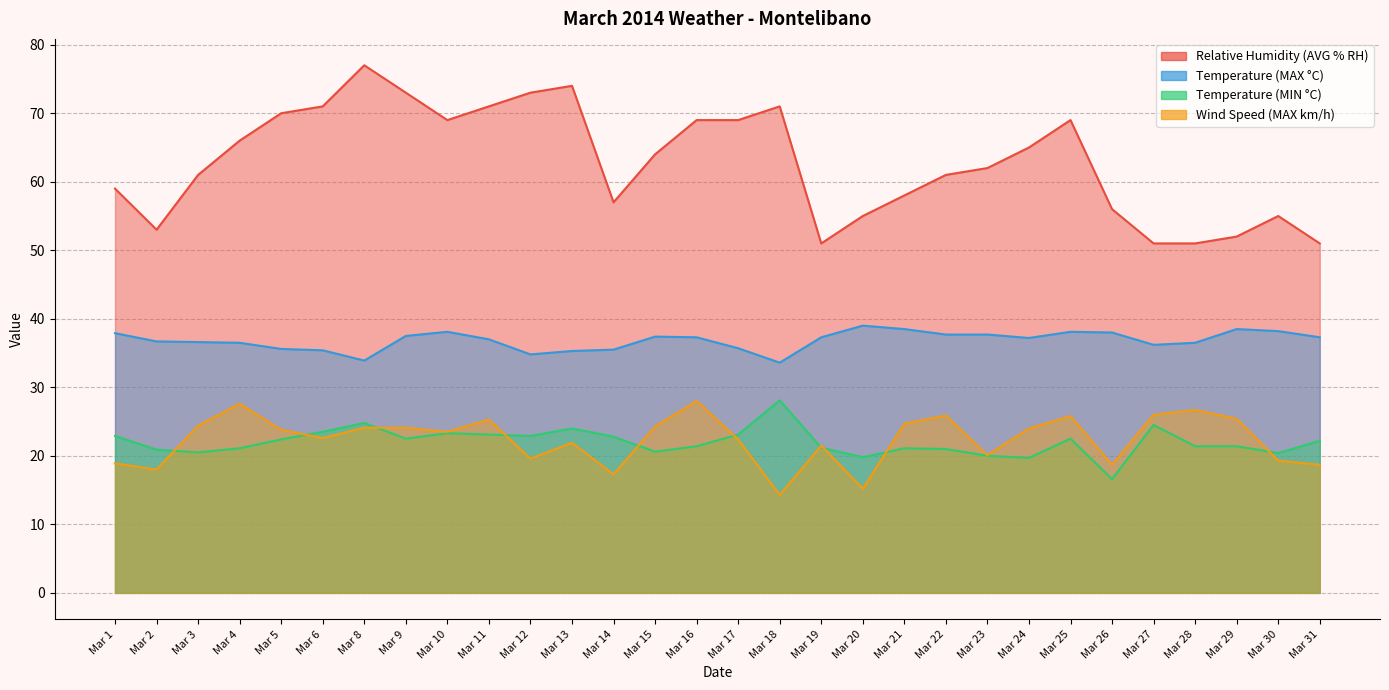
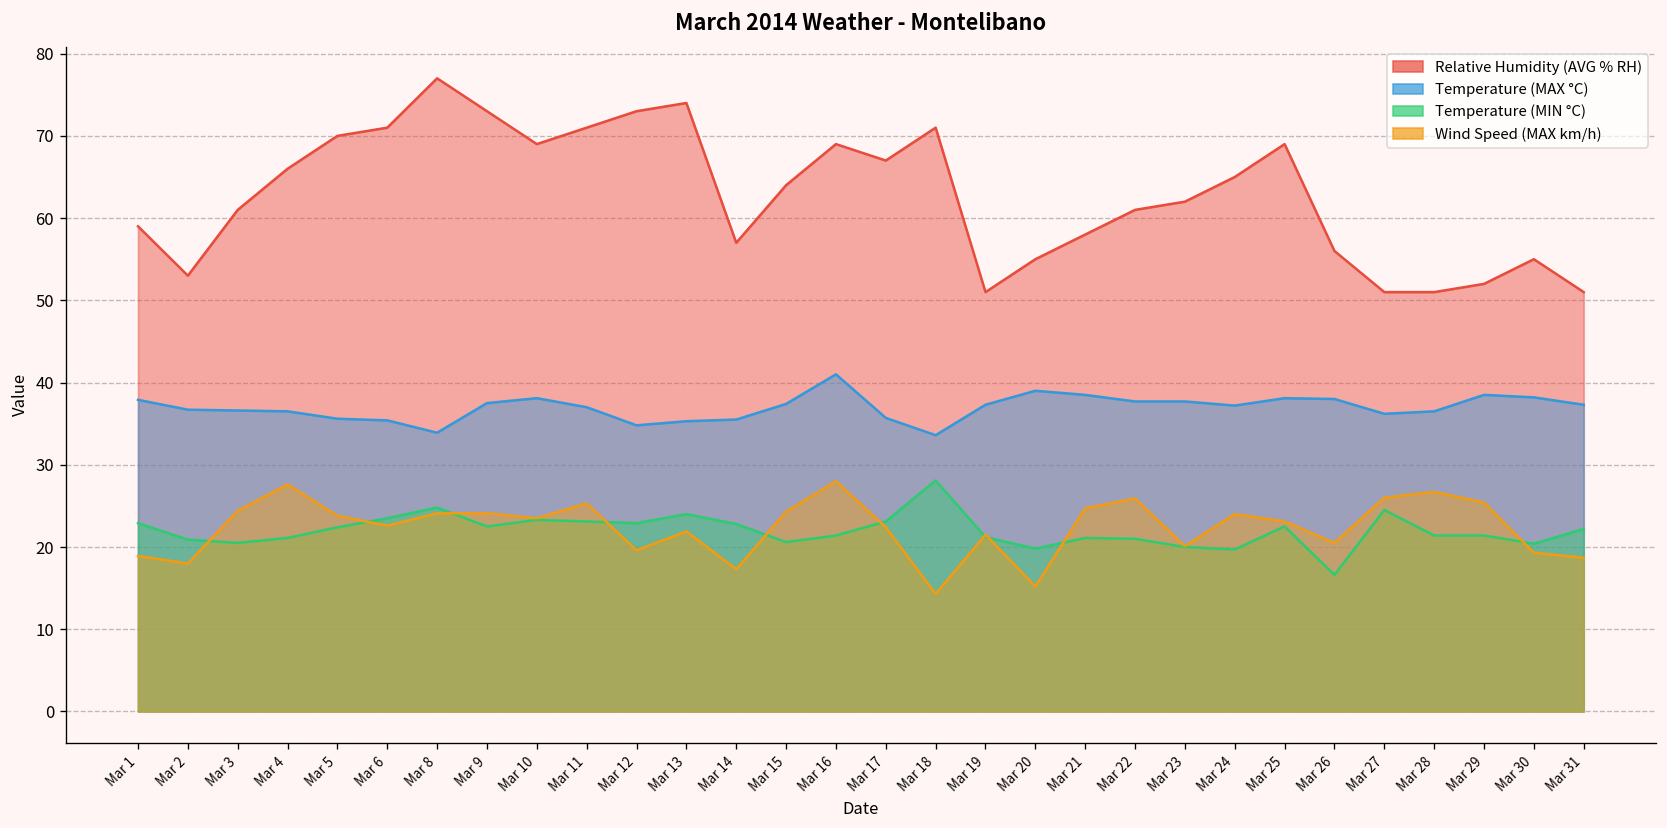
  {
    "Relative Humidity (AVG % RH)": {
      "Mar 1": 59,
      "Mar 2": 53,
      "Mar 3": 61,
      "Mar 4": 66,
      "Mar 5": 70,
      "Mar 6": 71,
      "Mar 8": 77,
      "Mar 9": 73,
      "Mar 10": 69,
      "Mar 11": 71,
      "Mar 12": 73,
      "Mar 13": 74,
      "Mar 14": 57,
      "Mar 15": 64,
      "Mar 16": 69,
-     "Mar 17": 69,
+     "Mar 17": 67,
      "Mar 18": 71,
      "Mar 19": 51,
      "Mar 20": 55,
      "Mar 21": 58,
      "Mar 22": 61,
      "Mar 23": 62,
      "Mar 24": 65,
      "Mar 25": 69,
      "Mar 26": 56,
      "Mar 27": 51,
      "Mar 28": 51,
      "Mar 29": 52,
      "Mar 30": 55,
      "Mar 31": 51
    },
    "Temperature (MAX °C)": {
      "Mar 1": 38,
      "Mar 2": 37,
      "Mar 3": 37,
      "Mar 4": 37,
      "Mar 5": 36,
      "Mar 6": 35,
      "Mar 8": 34,
      "Mar 9": 38,
      "Mar 10": 38,
      "Mar 11": 37,
      "Mar 12": 35,
      "Mar 13": 35,
      "Mar 14": 36,
      "Mar 15": 37,
-     "Mar 16": 37,
+     "Mar 16": 41,
      "Mar 17": 36,
      "Mar 18": 34,
      "Mar 19": 37,
      "Mar 20": 39,
      "Mar 21": 39,
      "Mar 22": 38,
      "Mar 23": 38,
      "Mar 24": 37,
      "Mar 25": 38,
      "Mar 26": 38,
      "Mar 27": 36,
      "Mar 28": 37,
      "Mar 29": 39,
      "Mar 30": 38,
      "Mar 31": 37
    },
    "Temperature (MIN °C)": {
      "Mar 1": 23,
      "Mar 2": 21,
      "Mar 3": 21,
      "Mar 4": 21,
      "Mar 5": 22,
      "Mar 6": 24,
      "Mar 8": 25,
      "Mar 9": 23,
      "Mar 11": 23,
      "Mar 12": 23,
      "Mar 13": 24,
      "Mar 14": 23,
      "Mar 15": 21,
      "Mar 16": 21,
      "Mar 17": 23,
      "Mar 18": 28,
      "Mar 20": 20,
      "Mar 21": 21,
      "Mar 22": 21,
      "Mar 24": 20,
      "Mar 25": 23,
      "Mar 26": 17,
      "Mar 27": 25,
      "Mar 28": 21,
      "Mar 29": 21,
      "Mar 30": 20,
      "Mar 31": 22
    },
    "Wind Speed (MAX km/h)": {
      "Mar 1": 19,
      "Mar 2": 18,
      "Mar 3": 24,
      "Mar 4": 28,
      "Mar 5": 24,
      "Mar 6": 23,
      "Mar 8": 24,
      "Mar 9": 24,
      "Mar 11": 25,
      "Mar 12": 20,
      "Mar 13": 22,
      "Mar 14": 17,
      "Mar 15": 24,
      "Mar 16": 28,
      "Mar 17": 22,
      "Mar 18": 14,
      "Mar 20": 15,
      "Mar 21": 25,
      "Mar 22": 26,
      "Mar 24": 24,
-     "Mar 25": 26,
-     "Mar 26": 19,
+     "Mar 25": 23,
+     "Mar 26": 21,
      "Mar 27": 26,
      "Mar 28": 27,
      "Mar 29": 25,
      "Mar 30": 19,
      "Mar 31": 19
    }
  }
